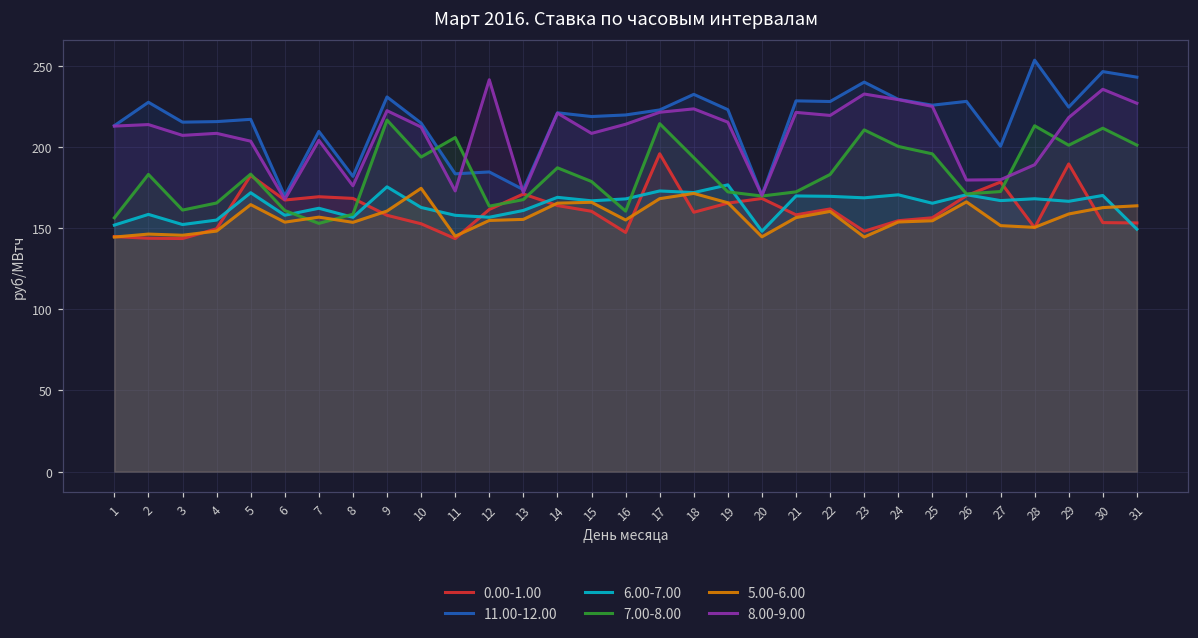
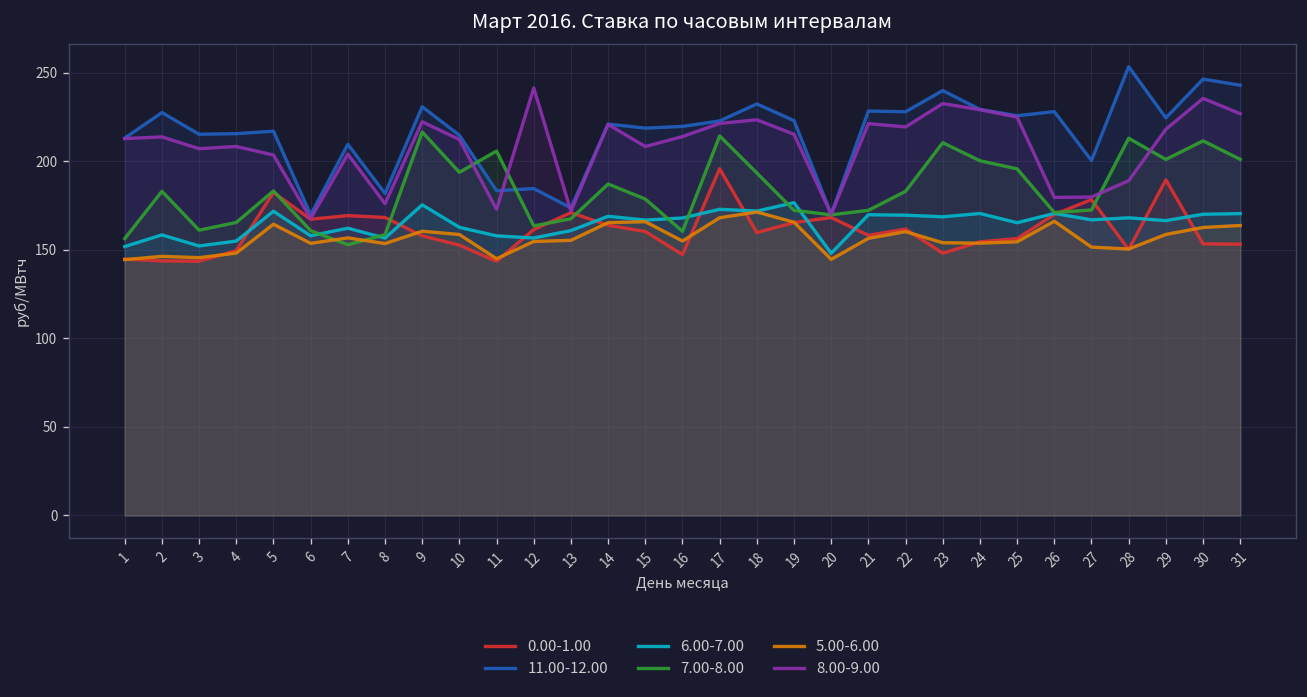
  {
    "0.00-1.00": {
      "2": 144,
      "3": 144,
      "7": 169,
      "8": 168,
      "9": 158,
      "10": 153,
      "12": 161,
      "15": 160,
      "16": 147,
      "17": 196,
      "18": 160,
      "23": 148,
      "25": 156,
      "29": 189,
      "30": 153,
      "31": 153
    },
    "11.00-12.00": {
      "2": 227,
      "3": 215,
      "4": 216,
      "5": 217,
      "6": 170,
      "7": 210,
      "8": 182,
      "9": 231,
      "10": 215,
      "11": 183,
      "12": 185,
      "13": 174,
      "15": 219,
      "16": 220,
      "18": 232,
      "19": 223,
      "21": 228,
      "22": 228,
      "23": 240,
      "26": 228,
      "27": 200,
      "28": 253,
      "29": 224,
      "30": 246,
      "31": 243
    },
    "6.00-7.00": {
      "1": 152,
      "2": 158,
      "3": 152,
      "4": 155,
      "5": 172,
      "6": 158,
      "7": 162,
      "8": 157,
      "9": 175,
      "10": 163,
      "11": 158,
      "12": 157,
      "13": 161,
      "14": 169,
      "16": 168,
      "17": 173,
      "19": 177,
      "20": 148,
      "21": 170,
      "22": 170,
      "23": 169,
      "24": 170,
      "25": 165,
      "27": 167,
      "28": 168,
      "29": 166,
      "30": 170,
-     "31": 149
+     "31": 170
    },
    "7.00-8.00": {
      "1": 156,
      "2": 183,
      "3": 161,
      "4": 165,
      "6": 161,
      "7": 153,
      "8": 158,
      "9": 216,
      "10": 194,
      "11": 206,
      "12": 163,
      "13": 168,
      "14": 187,
      "15": 179,
      "16": 160,
      "17": 214,
      "18": 193,
      "19": 172,
      "21": 172,
      "22": 183,
      "23": 210,
      "24": 200,
      "25": 196,
      "27": 172,
      "28": 213,
      "29": 201,
      "30": 211,
      "31": 201
    },
    "5.00-6.00": {
      "2": 146,
      "3": 146,
      "5": 164,
      "6": 154,
      "7": 157,
      "8": 154,
      "9": 160,
-     "10": 174,
+     "10": 159,
      "12": 155,
      "13": 155,
      "16": 155,
      "17": 168,
      "20": 145,
-     "23": 144,
+     "23": 154,
      "25": 154,
      "26": 166,
      "27": 151,
      "29": 159,
      "30": 163,
      "31": 164
    },
    "8.00-9.00": {
      "2": 214,
      "3": 207,
      "4": 208,
      "5": 203,
      "7": 204,
      "8": 176,
      "9": 222,
      "10": 212,
      "11": 173,
      "12": 241,
      "15": 208,
      "16": 214,
      "18": 223,
      "19": 215,
      "21": 221,
      "22": 219,
      "23": 233,
      "26": 180,
      "28": 189,
      "29": 218,
      "30": 235,
      "31": 227
    }
  }
